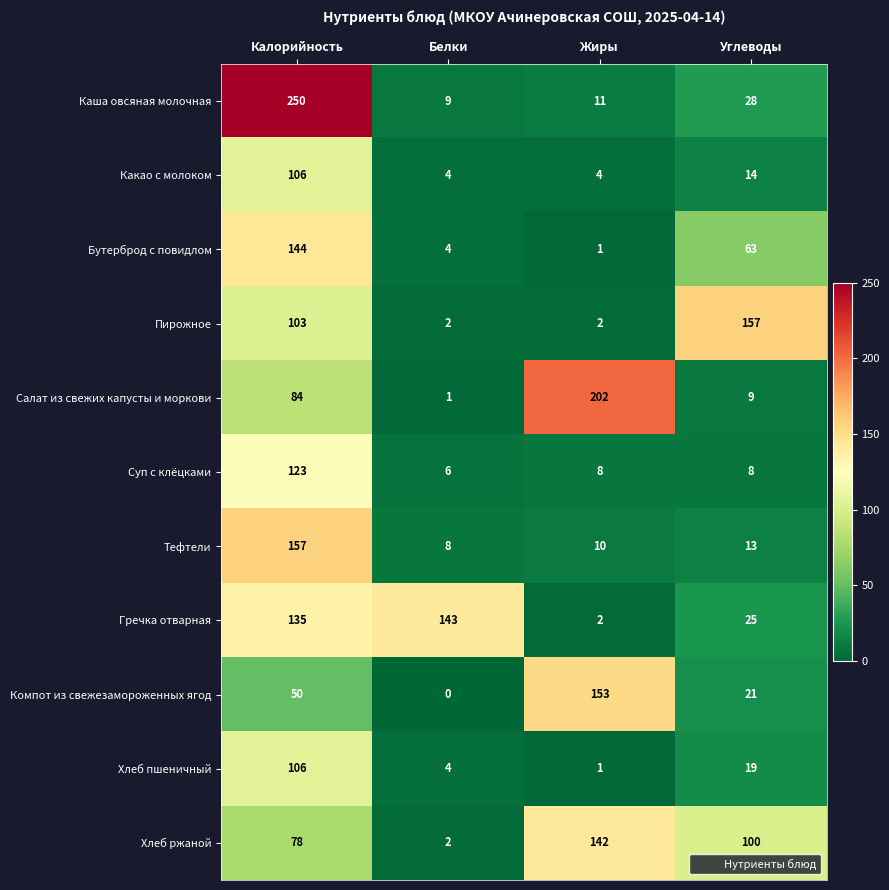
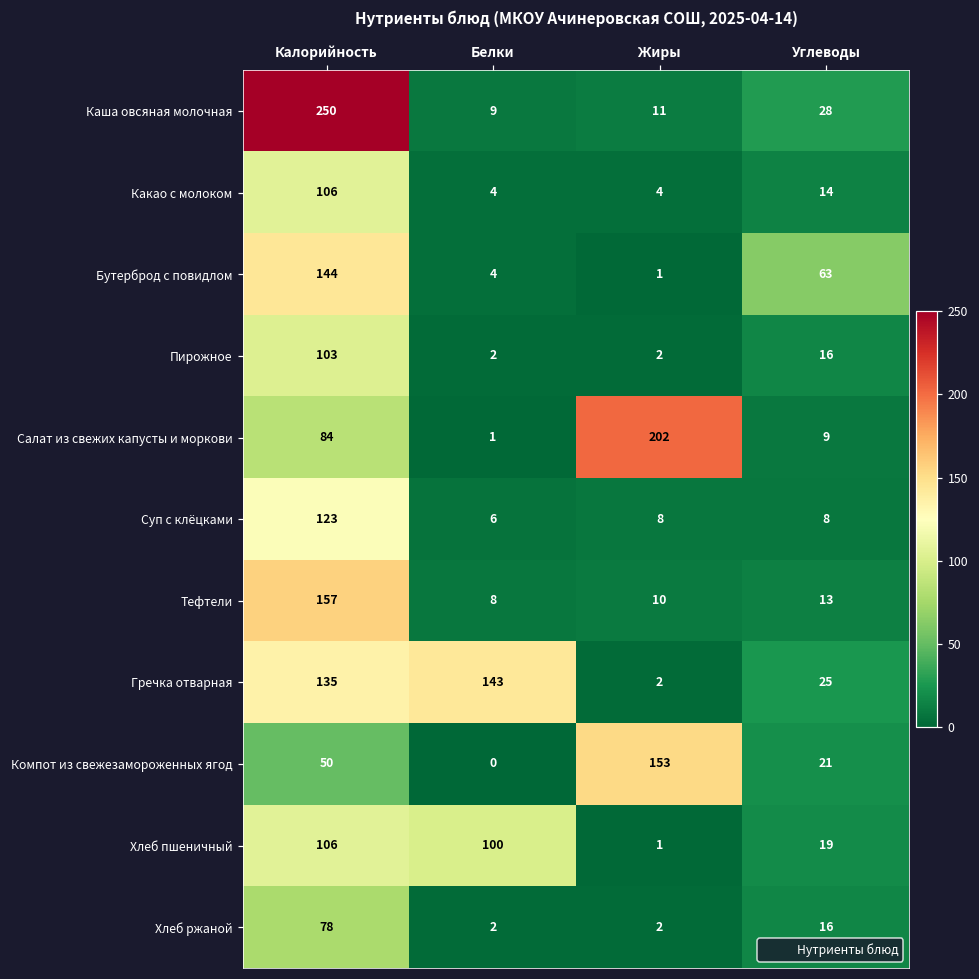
  {
    "Каша овсяная молочная": {
      "Калорийность": 250,
      "Белки": 9,
      "Жиры": 11,
      "Углеводы": 28
    },
    "Какао с молоком": {
      "Калорийность": 106,
      "Белки": 4,
      "Жиры": 4,
      "Углеводы": 14
    },
    "Бутерброд с повидлом": {
      "Калорийность": 144,
      "Белки": 4,
      "Жиры": 1,
      "Углеводы": 63
    },
    "Пирожное": {
      "Калорийность": 103,
      "Белки": 2,
      "Жиры": 2,
-     "Углеводы": 157
+     "Углеводы": 16
    },
    "Салат из свежих капусты и моркови": {
      "Калорийность": 84,
      "Белки": 1,
      "Жиры": 202,
      "Углеводы": 9
    },
    "Суп с клёцками": {
      "Калорийность": 123,
      "Белки": 6,
      "Жиры": 8,
      "Углеводы": 8
    },
    "Тефтели": {
      "Калорийность": 157,
      "Белки": 8,
      "Жиры": 10,
      "Углеводы": 13
    },
    "Гречка отварная": {
      "Калорийность": 135,
      "Белки": 143,
      "Жиры": 2,
      "Углеводы": 25
    },
    "Компот из свежезамороженных ягод": {
      "Калорийность": 50,
      "Белки": 0,
      "Жиры": 153,
      "Углеводы": 21
    },
    "Хлеб пшеничный": {
      "Калорийность": 106,
-     "Белки": 4,
+     "Белки": 100,
      "Жиры": 1,
      "Углеводы": 19
    },
    "Хлеб ржаной": {
      "Калорийность": 78,
      "Белки": 2,
-     "Жиры": 142,
-     "Углеводы": 100
+     "Жиры": 2,
+     "Углеводы": 16
    }
  }
